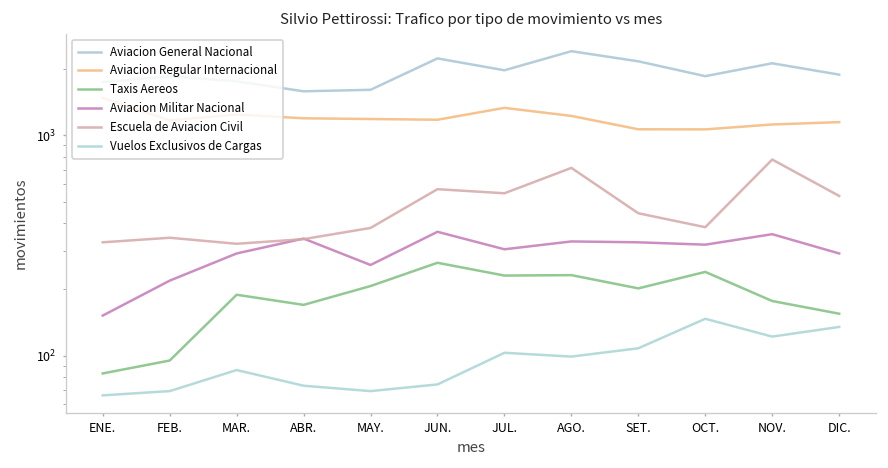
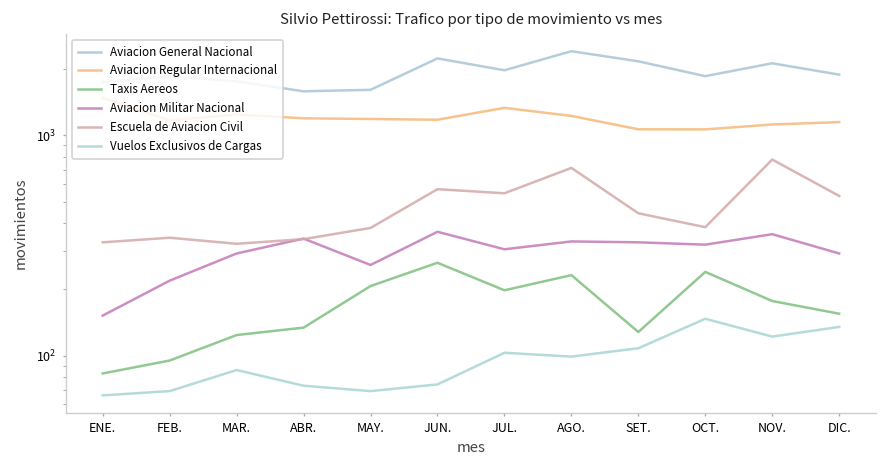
  {
    "Taxis Aereos": {
      "ENE.": 80,
      "FEB.": 100,
-     "MAR.": 190,
-     "ABR.": 170,
+     "MAR.": 120,
+     "ABR.": 130,
      "MAY.": 210,
      "JUN.": 260,
-     "JUL.": 230,
+     "JUL.": 200,
      "AGO.": 230,
-     "SET.": 200,
+     "SET.": 130,
      "OCT.": 240,
      "NOV.": 180,
      "DIC.": 160
    }
  }
